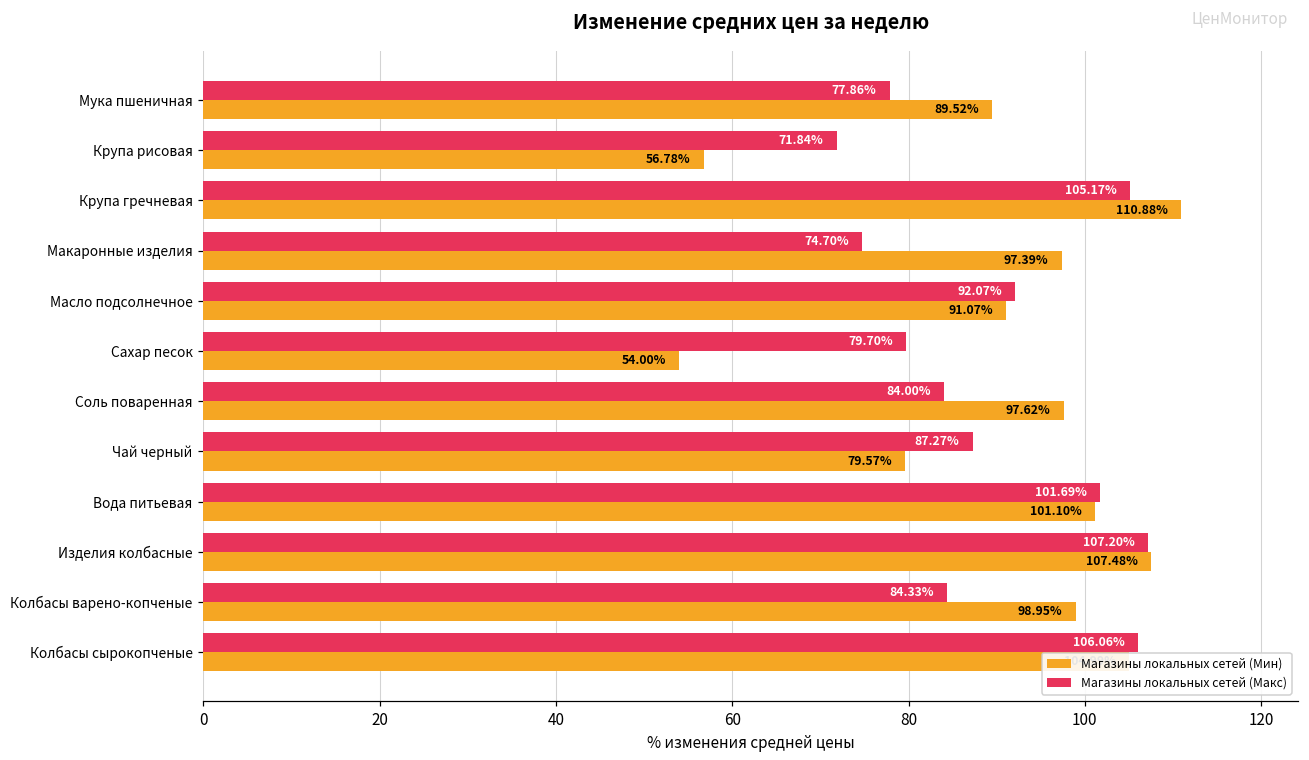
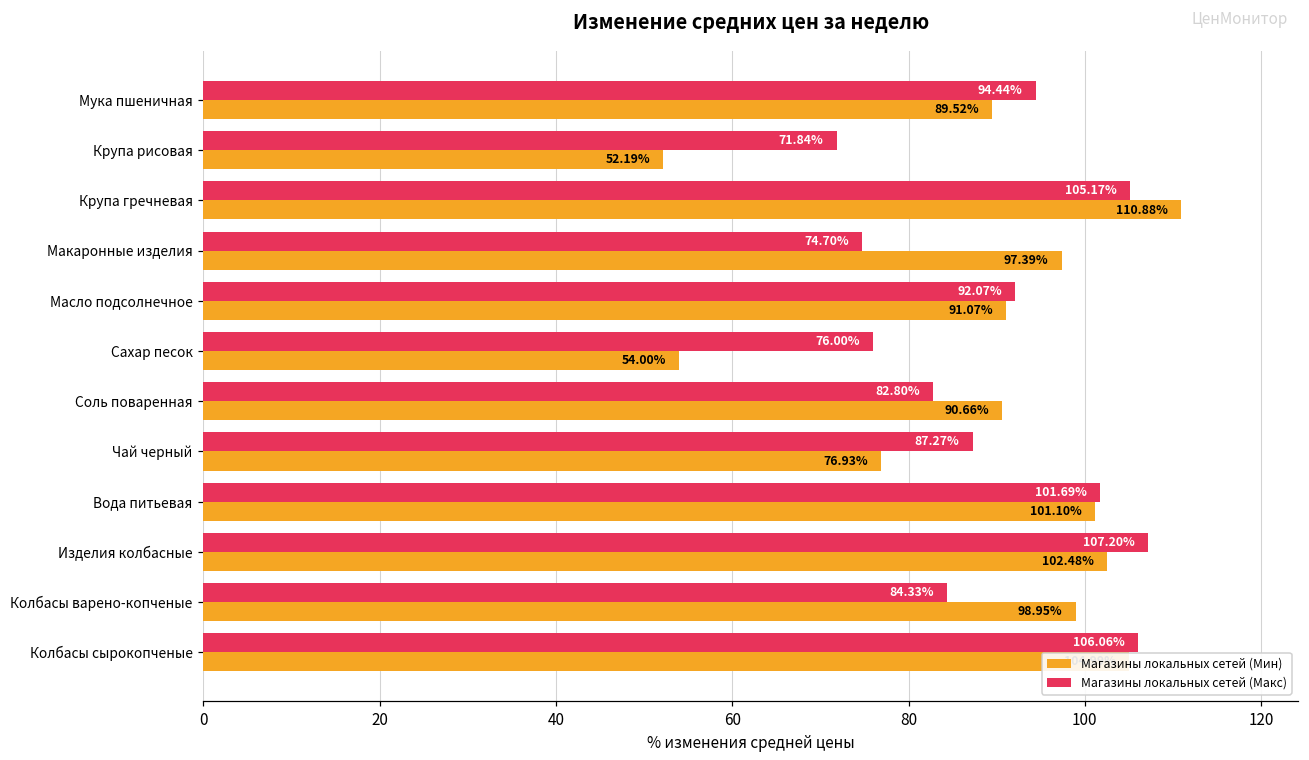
  {
    "Магазины локальных сетей (Мин)": {
      "Мука пшеничная": "89.52%",
-     "Крупа рисовая": "56.78%",
+     "Крупа рисовая": "52.19%",
      "Крупа гречневая": "110.88%",
      "Макаронные изделия": "97.39%",
      "Масло подсолнечное": "91.07%",
      "Сахар песок": "54.00%",
-     "Соль поваренная": "97.62%",
-     "Чай черный": "79.57%",
+     "Соль поваренная": "90.66%",
+     "Чай черный": "76.93%",
      "Вода питьевая": "101.10%",
-     "Изделия колбасные": "107.48%",
+     "Изделия колбасные": "102.48%",
      "Колбасы варено-копченые": "98.95%"
    },
    "Магазины локальных сетей (Макс)": {
-     "Мука пшеничная": "77.86%",
+     "Мука пшеничная": "94.44%",
      "Крупа рисовая": "71.84%",
      "Крупа гречневая": "105.17%",
      "Макаронные изделия": "74.70%",
      "Масло подсолнечное": "92.07%",
-     "Сахар песок": "79.70%",
-     "Соль поваренная": "84.00%",
+     "Сахар песок": "76.00%",
+     "Соль поваренная": "82.80%",
      "Чай черный": "87.27%",
      "Вода питьевая": "101.69%",
      "Изделия колбасные": "107.20%",
      "Колбасы варено-копченые": "84.33%",
      "Колбасы сырокопченые": "106.06%"
    }
  }
